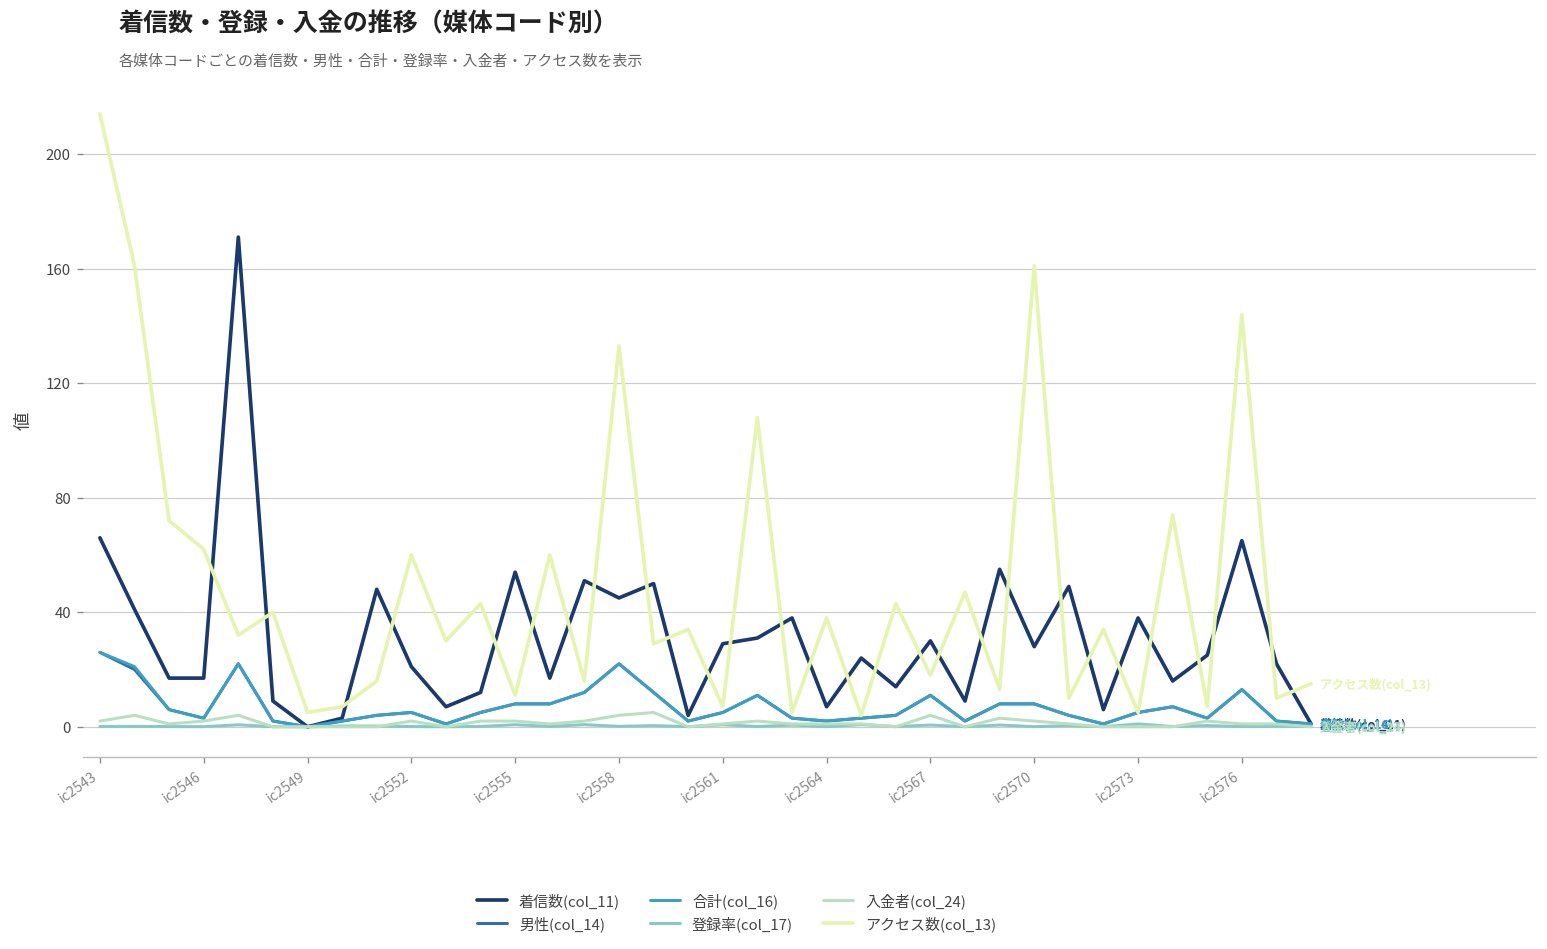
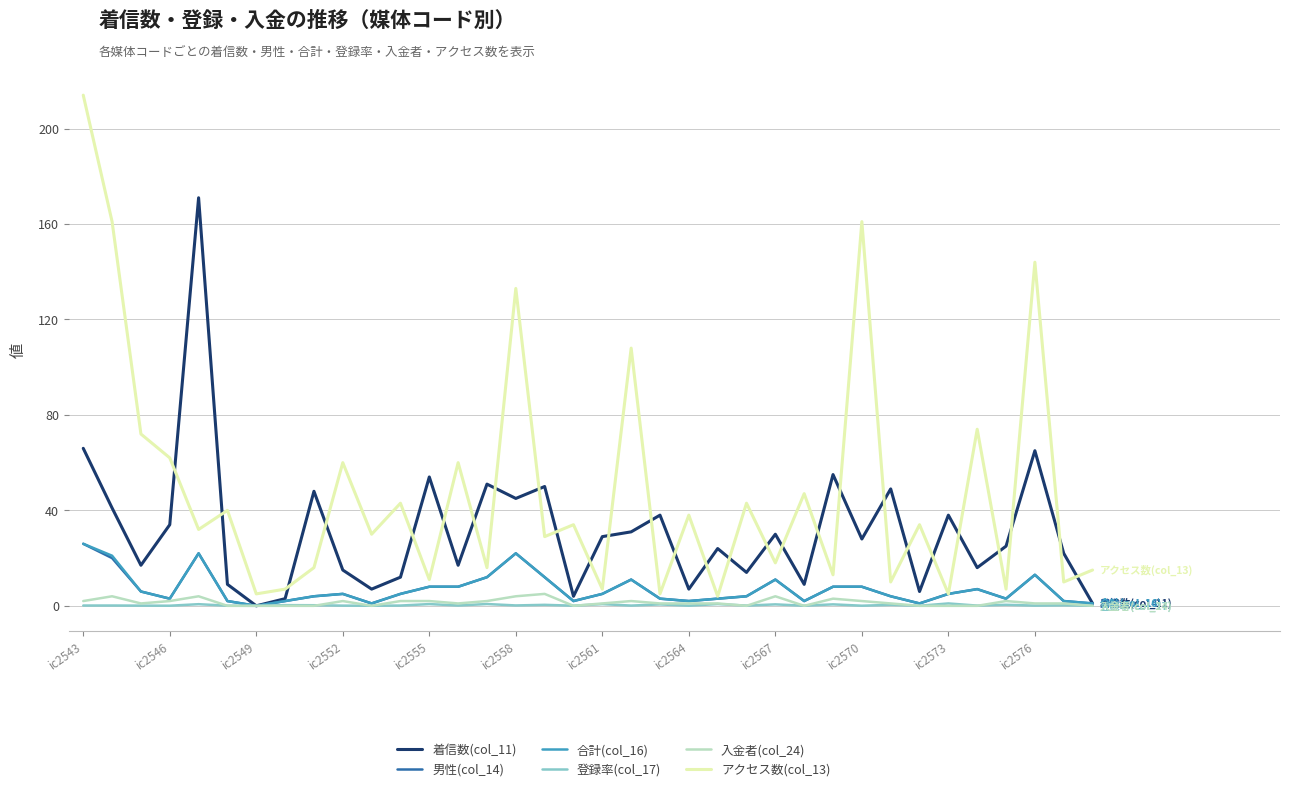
  {
    "着信数(col_11)": {
      "ic2543": 66,
-     "ic2546": 17,
-     "ic2552": 21,
+     "ic2546": 34,
+     "ic2552": 15,
      "ic2555": 54,
      "ic2558": 45,
      "ic2561": 29,
      "ic2564": 7,
      "ic2567": 30,
      "ic2570": 28,
      "ic2573": 38,
      "ic2576": 65
    }
  }
